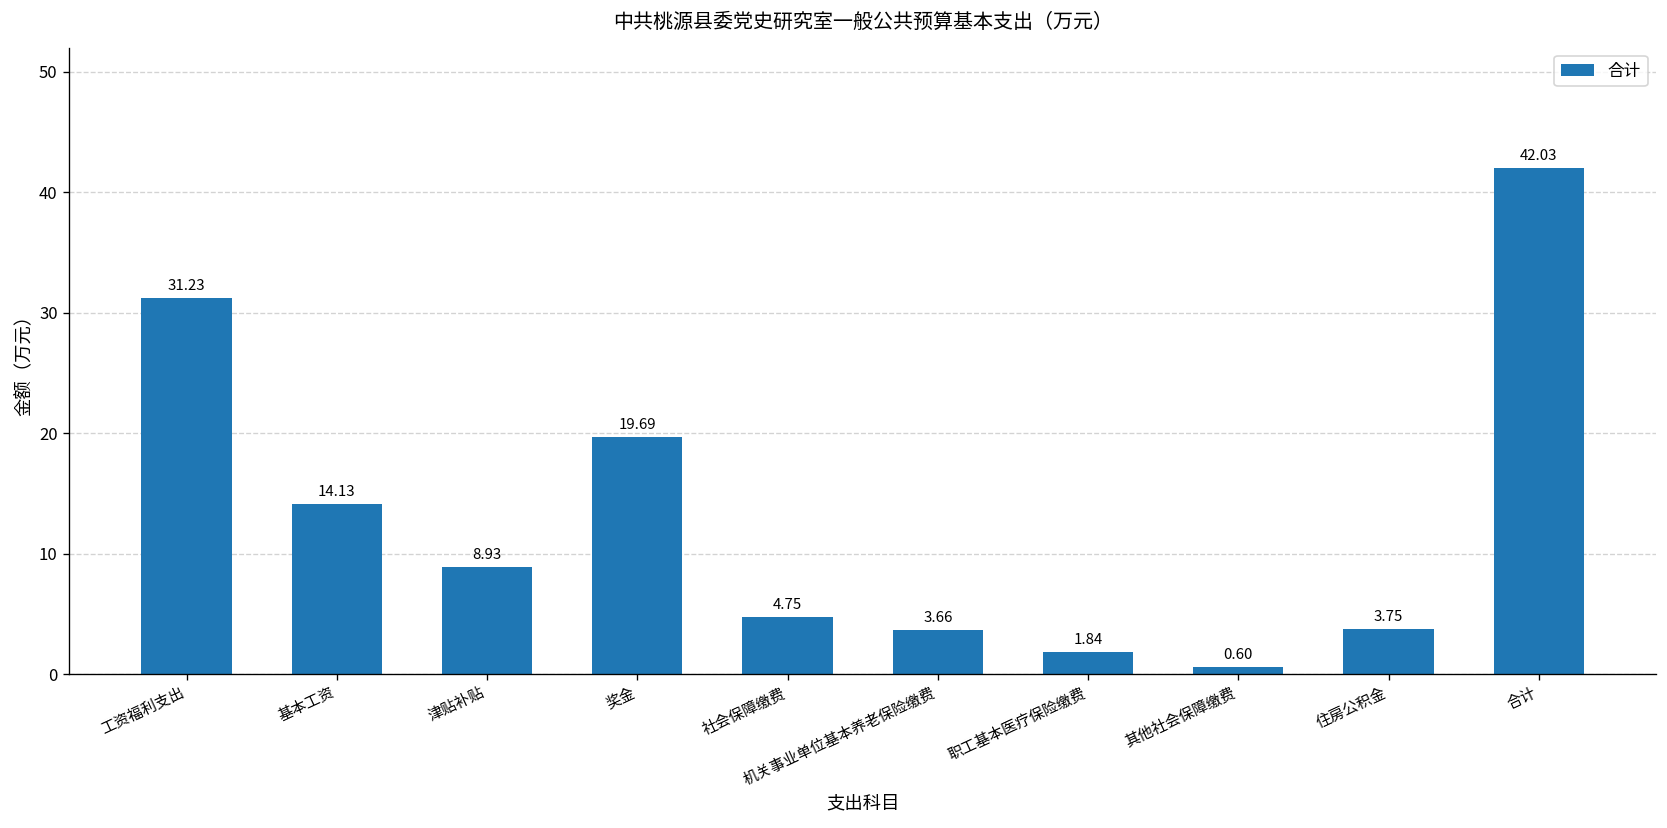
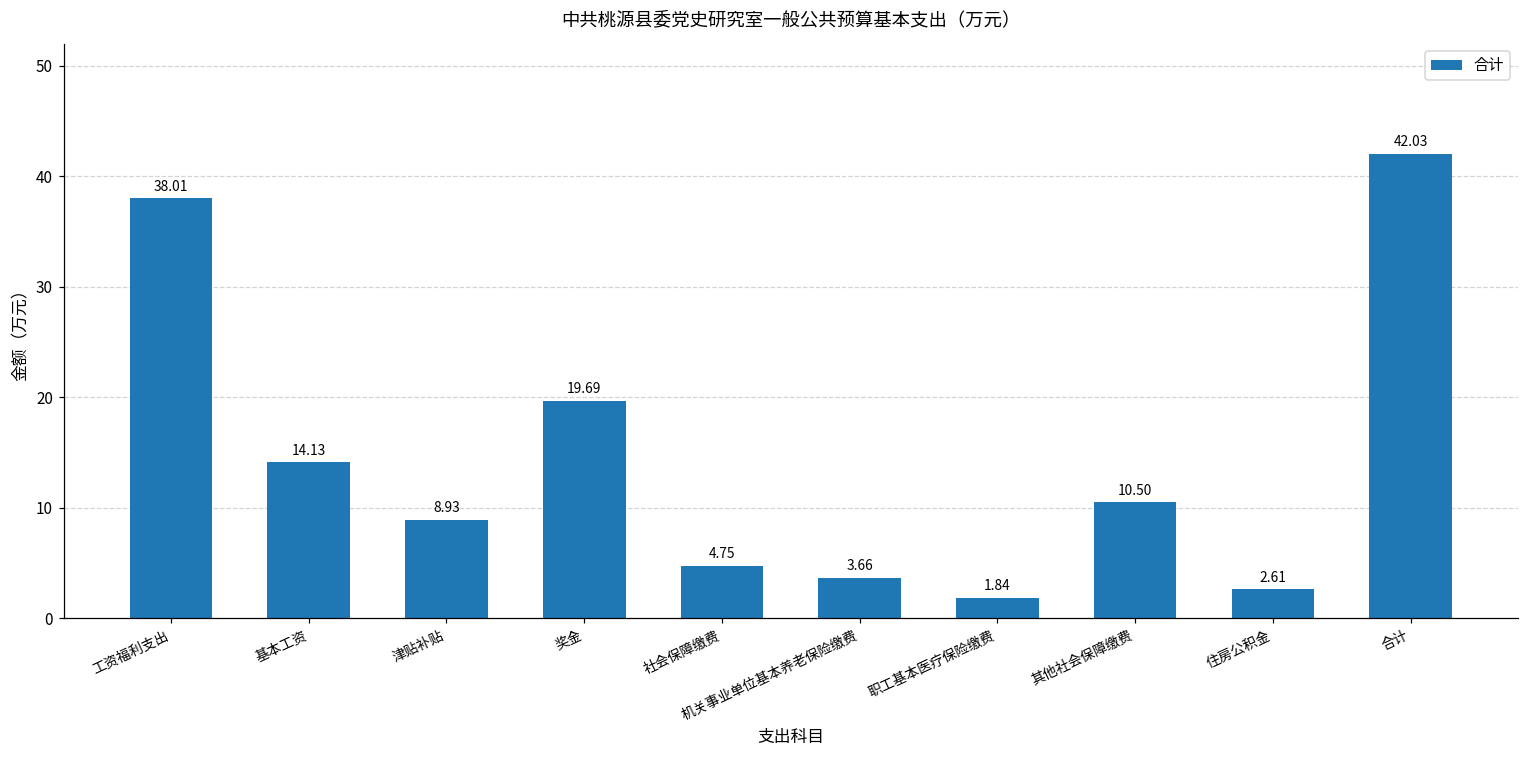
  {
-   "工资福利支出": 31.23,
+   "工资福利支出": 38.01,
    "基本工资": 14.13,
    "津贴补贴": 8.93,
    "奖金": 19.69,
    "社会保障缴费": 4.75,
    "机关事业单位基本养老保险缴费": 3.66,
    "职工基本医疗保险缴费": 1.84,
-   "其他社会保障缴费": 0.60,
-   "住房公积金": 3.75,
+   "其他社会保障缴费": 10.50,
+   "住房公积金": 2.61,
    "合计": 42.03
  }
